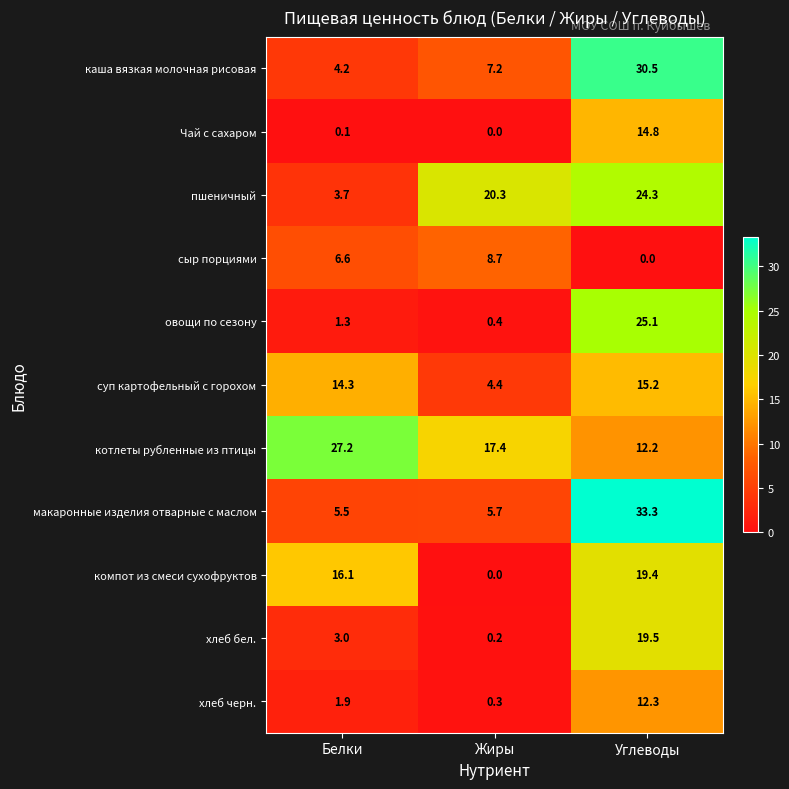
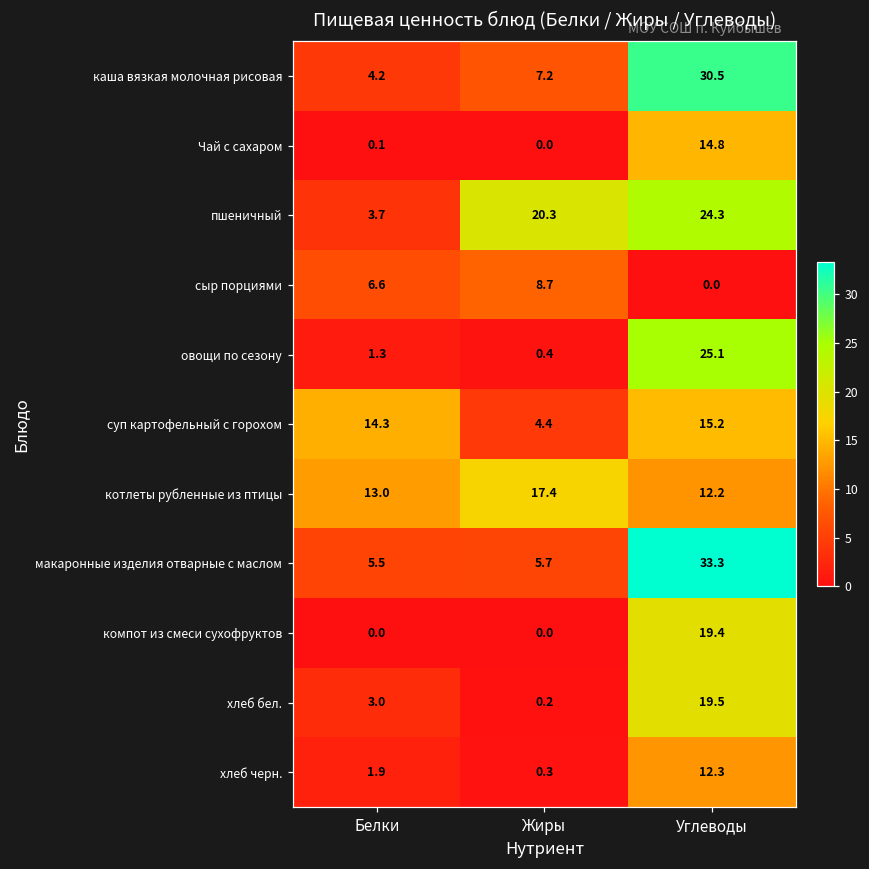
  {
    "каша вязкая молочная рисовая": {
      "Белки": 4.2,
      "Жиры": 7.2,
      "Углеводы": 30.5
    },
    "Чай с сахаром": {
      "Белки": 0.1,
      "Жиры": 0.0,
      "Углеводы": 14.8
    },
    "пшеничный": {
      "Белки": 3.7,
      "Жиры": 20.3,
      "Углеводы": 24.3
    },
    "сыр порциями": {
      "Белки": 6.6,
      "Жиры": 8.7,
      "Углеводы": 0.0
    },
    "овощи по сезону": {
      "Белки": 1.3,
      "Жиры": 0.4,
      "Углеводы": 25.1
    },
    "суп картофельный с горохом": {
      "Белки": 14.3,
      "Жиры": 4.4,
      "Углеводы": 15.2
    },
    "котлеты рубленные из птицы": {
-     "Белки": 27.2,
+     "Белки": 13.0,
      "Жиры": 17.4,
      "Углеводы": 12.2
    },
    "макаронные изделия отварные с маслом": {
      "Белки": 5.5,
      "Жиры": 5.7,
      "Углеводы": 33.3
    },
    "компот из смеси сухофруктов": {
-     "Белки": 16.1,
+     "Белки": 0.0,
      "Жиры": 0.0,
      "Углеводы": 19.4
    },
    "хлеб бел.": {
      "Белки": 3.0,
      "Жиры": 0.2,
      "Углеводы": 19.5
    },
    "хлеб черн.": {
      "Белки": 1.9,
      "Жиры": 0.3,
      "Углеводы": 12.3
    }
  }
